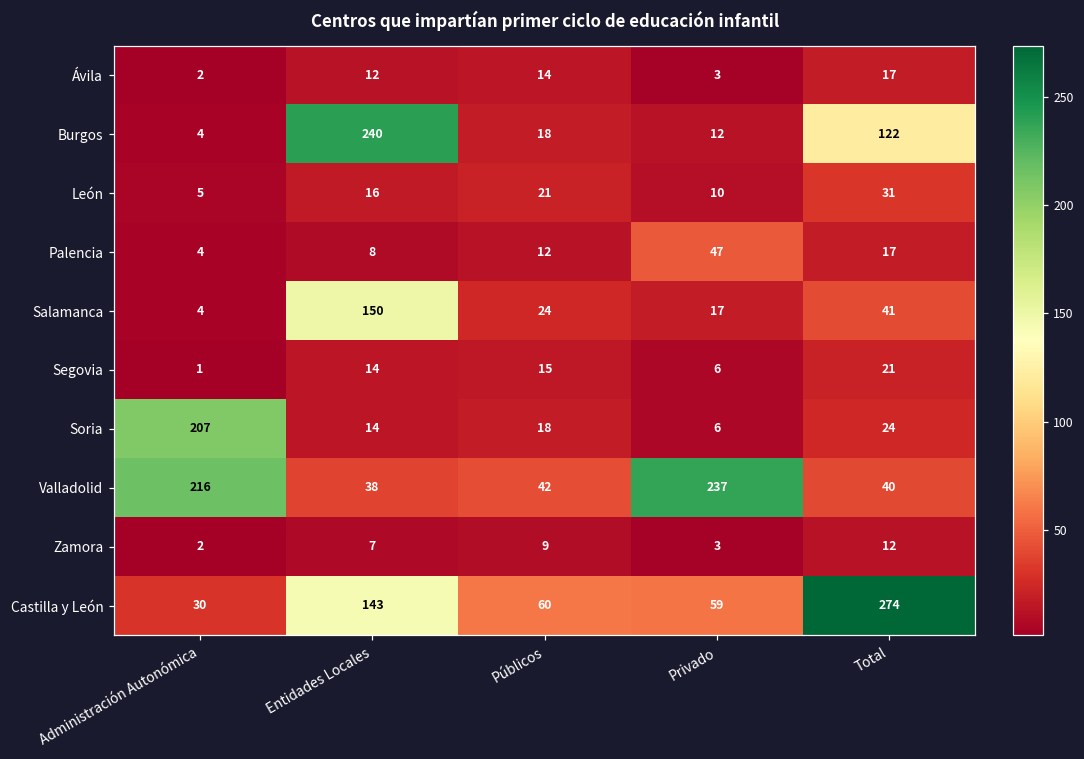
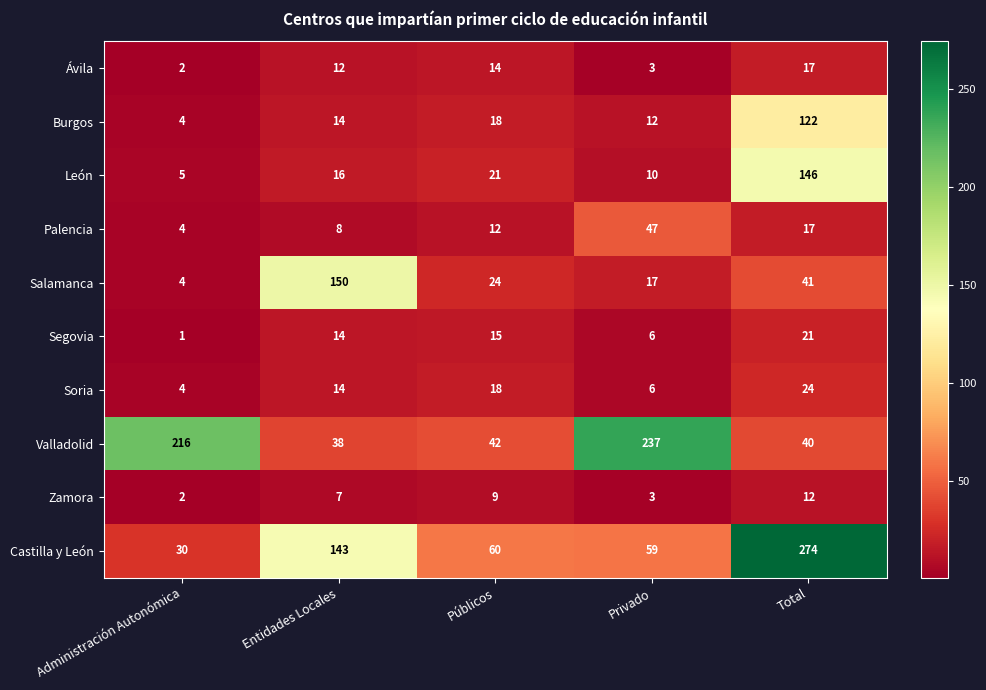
  {
    "Ávila": {
      "Administración Autonómica": 2,
      "Entidades Locales": 12,
      "Públicos": 14,
      "Privado": 3,
      "Total": 17
    },
    "Burgos": {
      "Administración Autonómica": 4,
-     "Entidades Locales": 240,
+     "Entidades Locales": 14,
      "Públicos": 18,
      "Privado": 12,
      "Total": 122
    },
    "León": {
      "Administración Autonómica": 5,
      "Entidades Locales": 16,
      "Públicos": 21,
      "Privado": 10,
-     "Total": 31
+     "Total": 146
    },
    "Palencia": {
      "Administración Autonómica": 4,
      "Entidades Locales": 8,
      "Públicos": 12,
      "Privado": 47,
      "Total": 17
    },
    "Salamanca": {
      "Administración Autonómica": 4,
      "Entidades Locales": 150,
      "Públicos": 24,
      "Privado": 17,
      "Total": 41
    },
    "Segovia": {
      "Administración Autonómica": 1,
      "Entidades Locales": 14,
      "Públicos": 15,
      "Privado": 6,
      "Total": 21
    },
    "Soria": {
-     "Administración Autonómica": 207,
+     "Administración Autonómica": 4,
      "Entidades Locales": 14,
      "Públicos": 18,
      "Privado": 6,
      "Total": 24
    },
    "Valladolid": {
      "Administración Autonómica": 216,
      "Entidades Locales": 38,
      "Públicos": 42,
      "Privado": 237,
      "Total": 40
    },
    "Zamora": {
      "Administración Autonómica": 2,
      "Entidades Locales": 7,
      "Públicos": 9,
      "Privado": 3,
      "Total": 12
    },
    "Castilla y León": {
      "Administración Autonómica": 30,
      "Entidades Locales": 143,
      "Públicos": 60,
      "Privado": 59,
      "Total": 274
    }
  }
